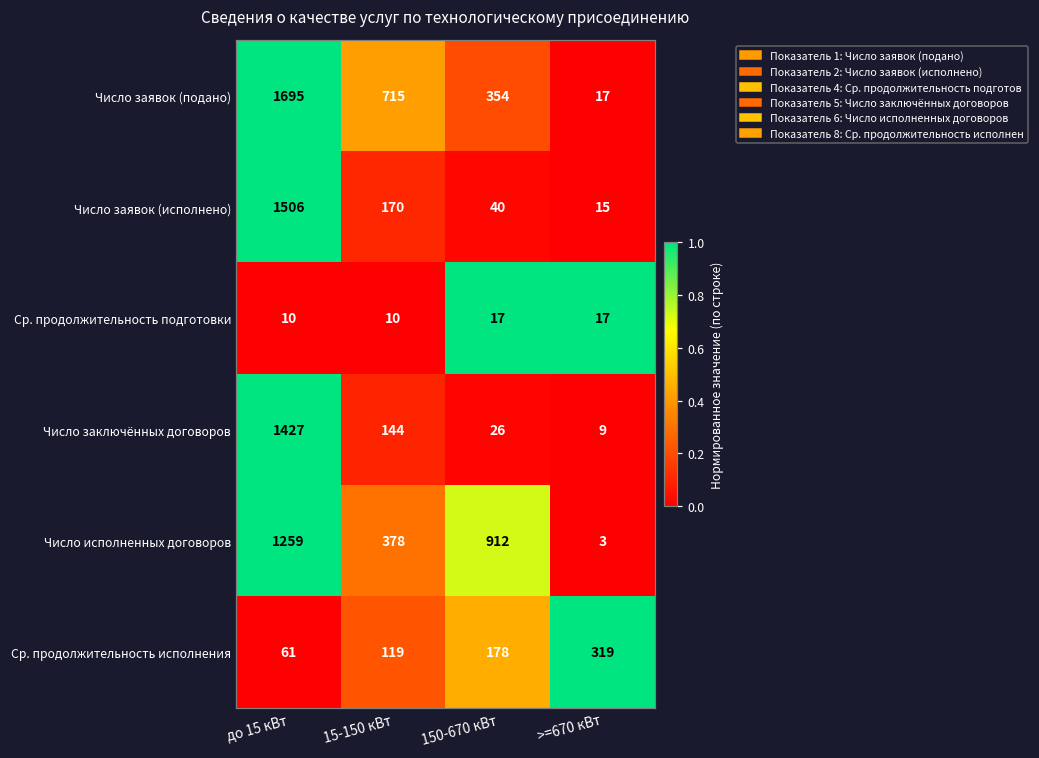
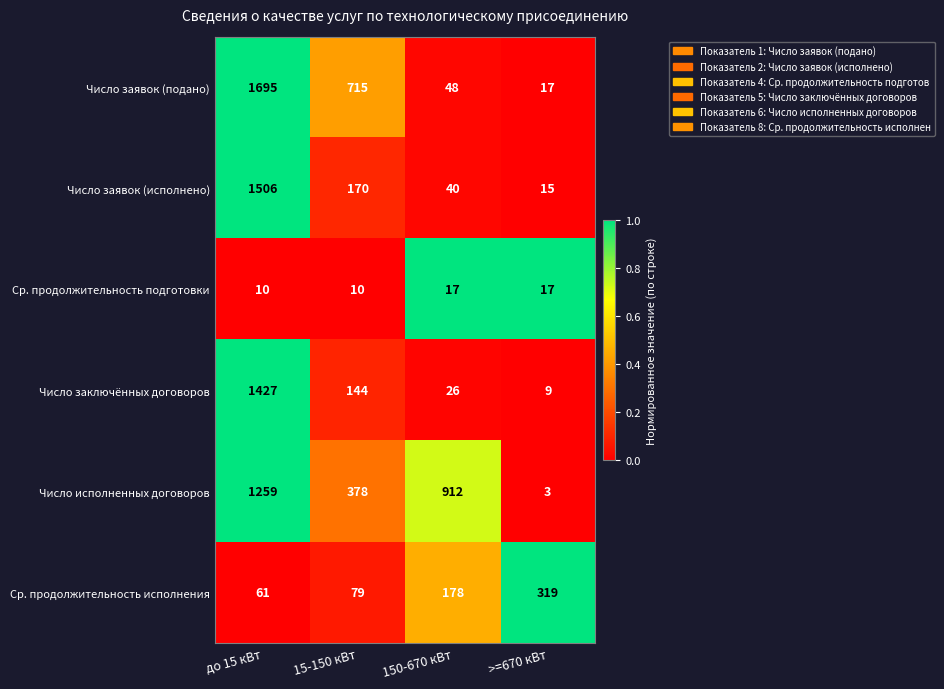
  {
    "Число заявок (подано)": {
      "до 15 кВт": 1695,
      "15-150 кВт": 715,
-     "150-670 кВт": 354,
+     "150-670 кВт": 48,
      ">=670 кВт": 17
    },
    "Число заявок (исполнено)": {
      "до 15 кВт": 1506,
      "15-150 кВт": 170,
      "150-670 кВт": 40,
      ">=670 кВт": 15
    },
    "Ср. продолжительность подготовки": {
      "до 15 кВт": 10,
      "15-150 кВт": 10,
      "150-670 кВт": 17,
      ">=670 кВт": 17
    },
    "Число заключённых договоров": {
      "до 15 кВт": 1427,
      "15-150 кВт": 144,
      "150-670 кВт": 26,
      ">=670 кВт": 9
    },
    "Число исполненных договоров": {
      "до 15 кВт": 1259,
      "15-150 кВт": 378,
      "150-670 кВт": 912,
      ">=670 кВт": 3
    },
    "Ср. продолжительность исполнения": {
      "до 15 кВт": 61,
-     "15-150 кВт": 119,
+     "15-150 кВт": 79,
      "150-670 кВт": 178,
      ">=670 кВт": 319
    }
  }
